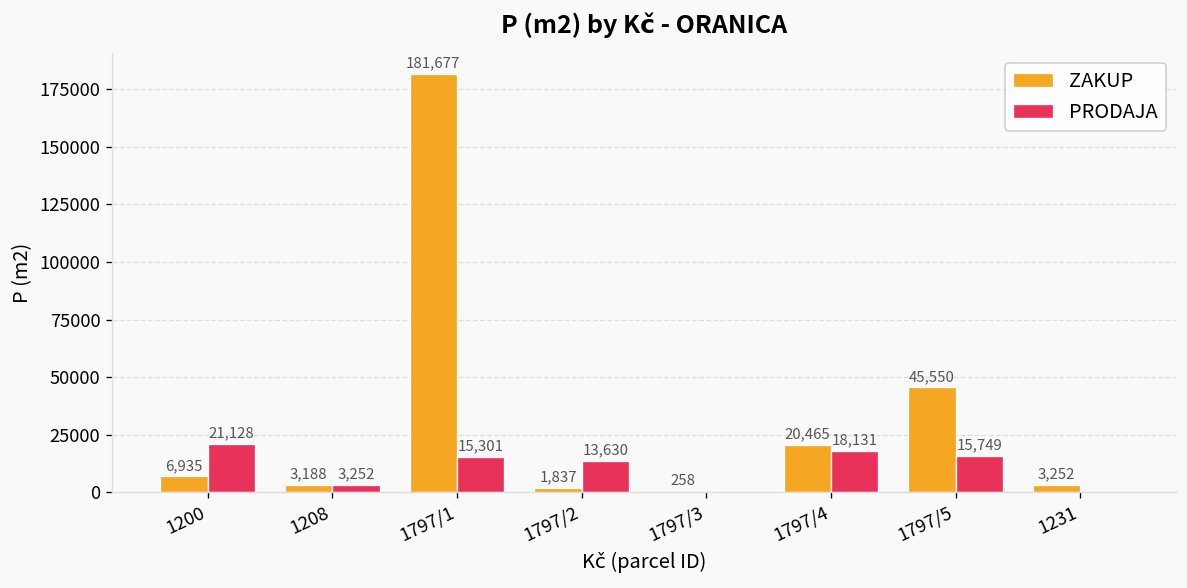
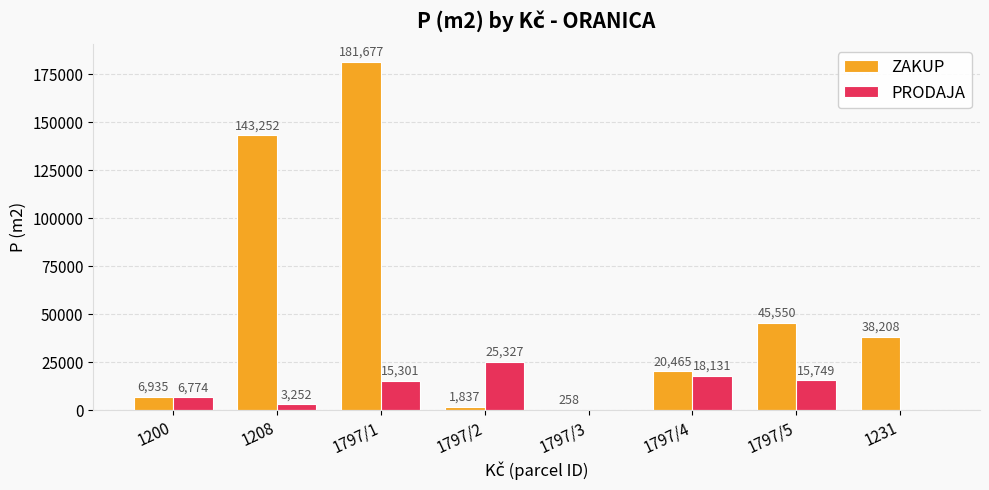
  {
    "ZAKUP": {
      "1200": "6,935",
-     "1208": "3,188",
+     "1208": "143,252",
      "1797/1": "181,677",
      "1797/2": "1,837",
      "1797/3": "258",
      "1797/4": "20,465",
      "1797/5": "45,550",
-     "1231": "3,252"
+     "1231": "38,208"
    },
    "PRODAJA": {
-     "1200": "21,128",
+     "1200": "6,774",
      "1208": "3,252",
      "1797/1": "15,301",
-     "1797/2": "13,630",
+     "1797/2": "25,327",
      "1797/4": "18,131",
      "1797/5": "15,749"
    }
  }
